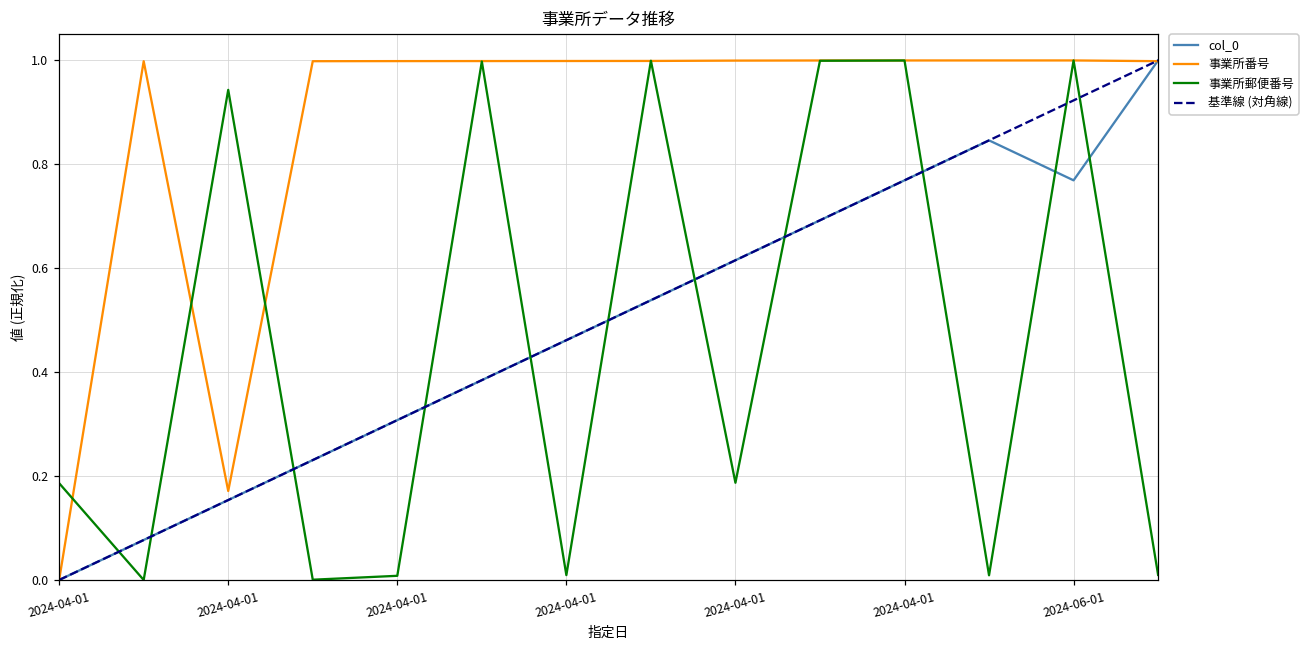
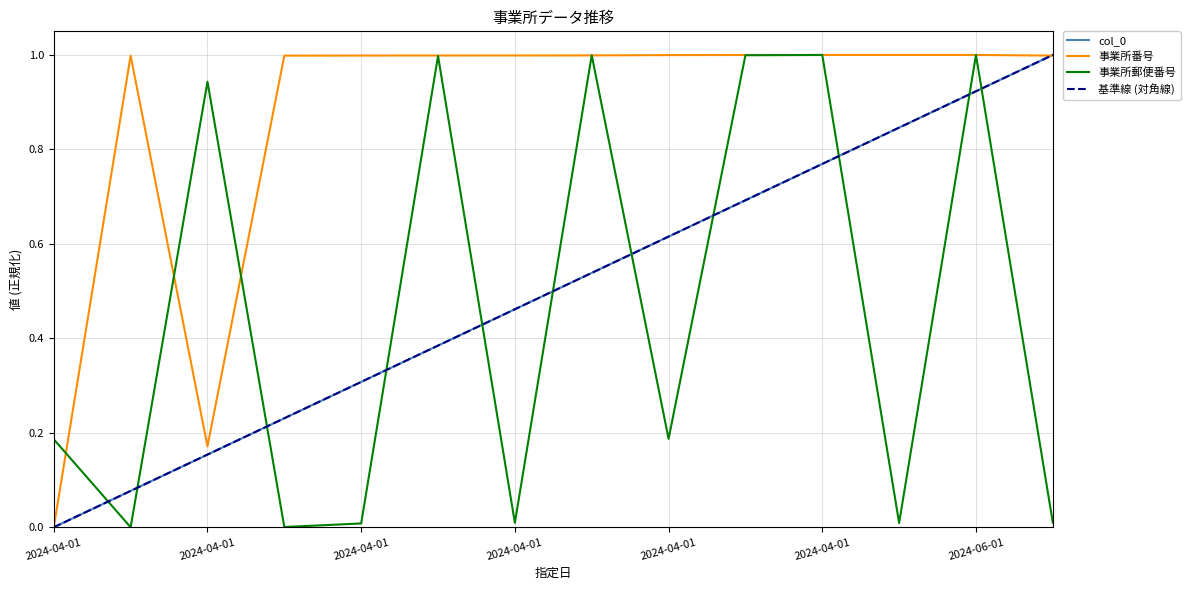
  {
    "col_0": {
-     "2024-06-01": 0.77
+     "2024-06-01": 0.92
    }
  }
